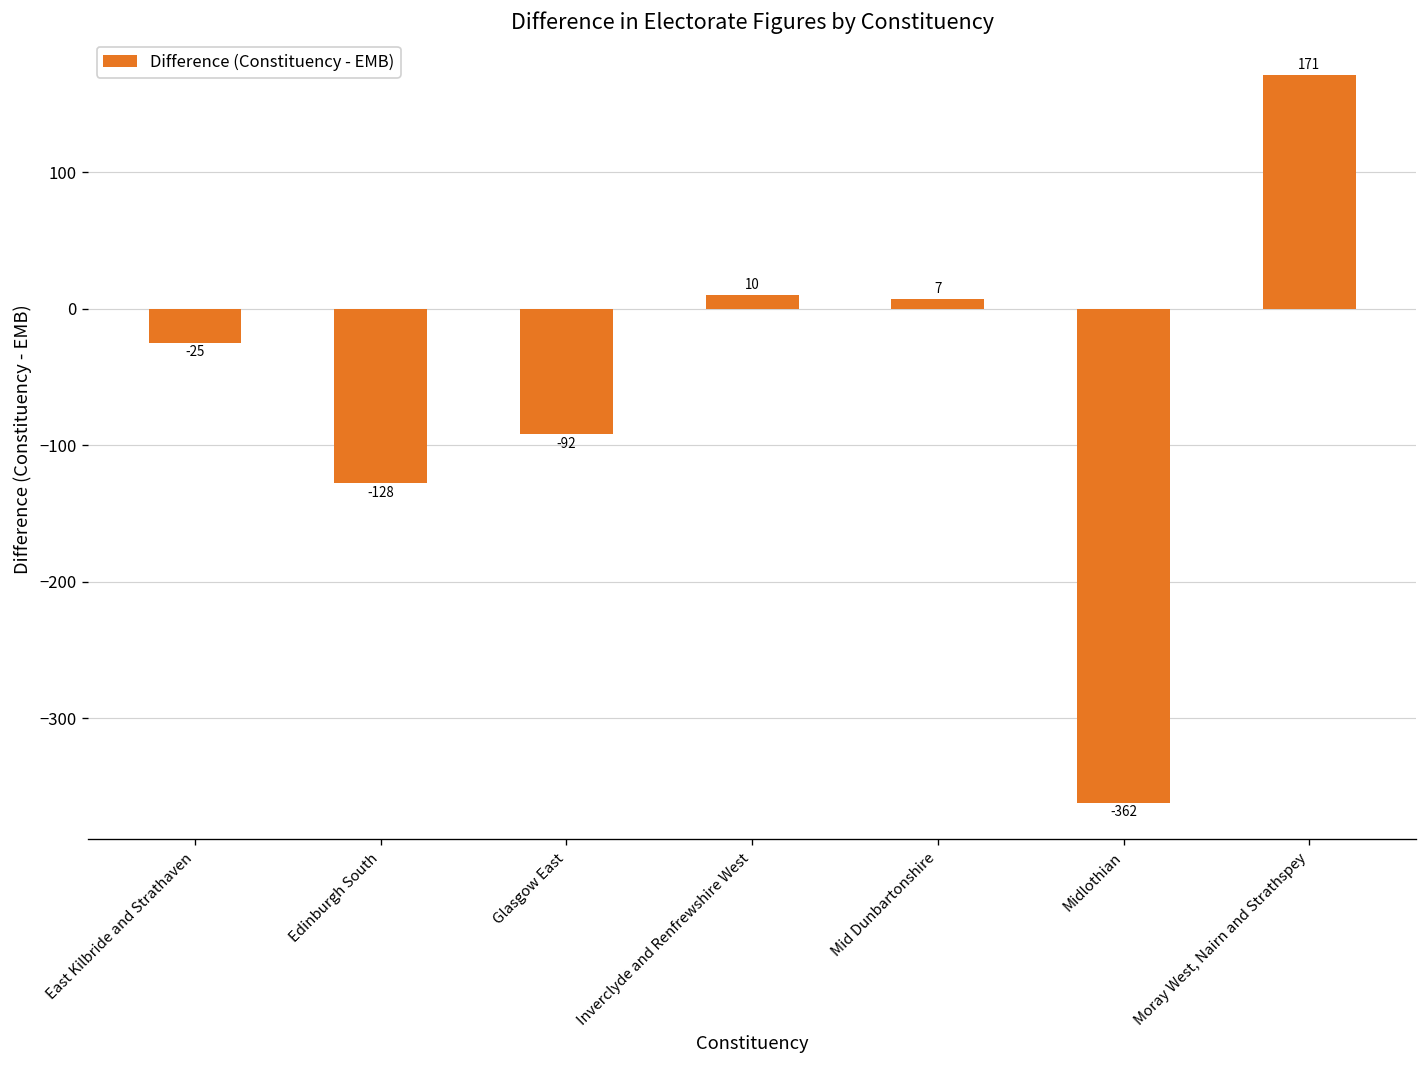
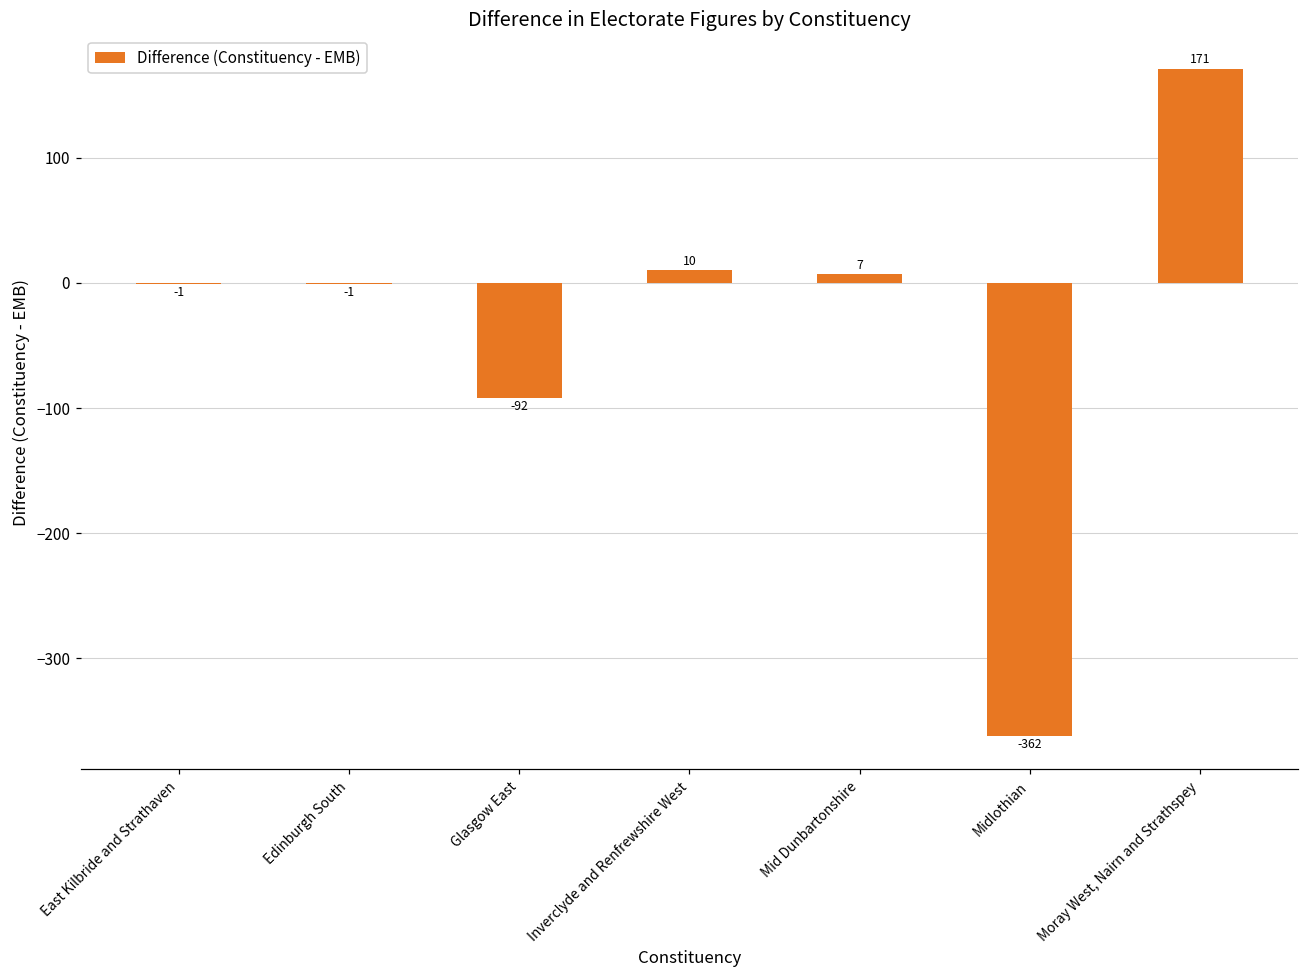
  {
-   "East Kilbride and Strathaven": -25,
-   "Edinburgh South": -128,
+   "East Kilbride and Strathaven": -1,
+   "Edinburgh South": -1,
    "Glasgow East": -92,
    "Inverclyde and Renfrewshire West": 10,
    "Mid Dunbartonshire": 7,
    "Midlothian": -362,
    "Moray West, Nairn and Strathspey": 171
  }
